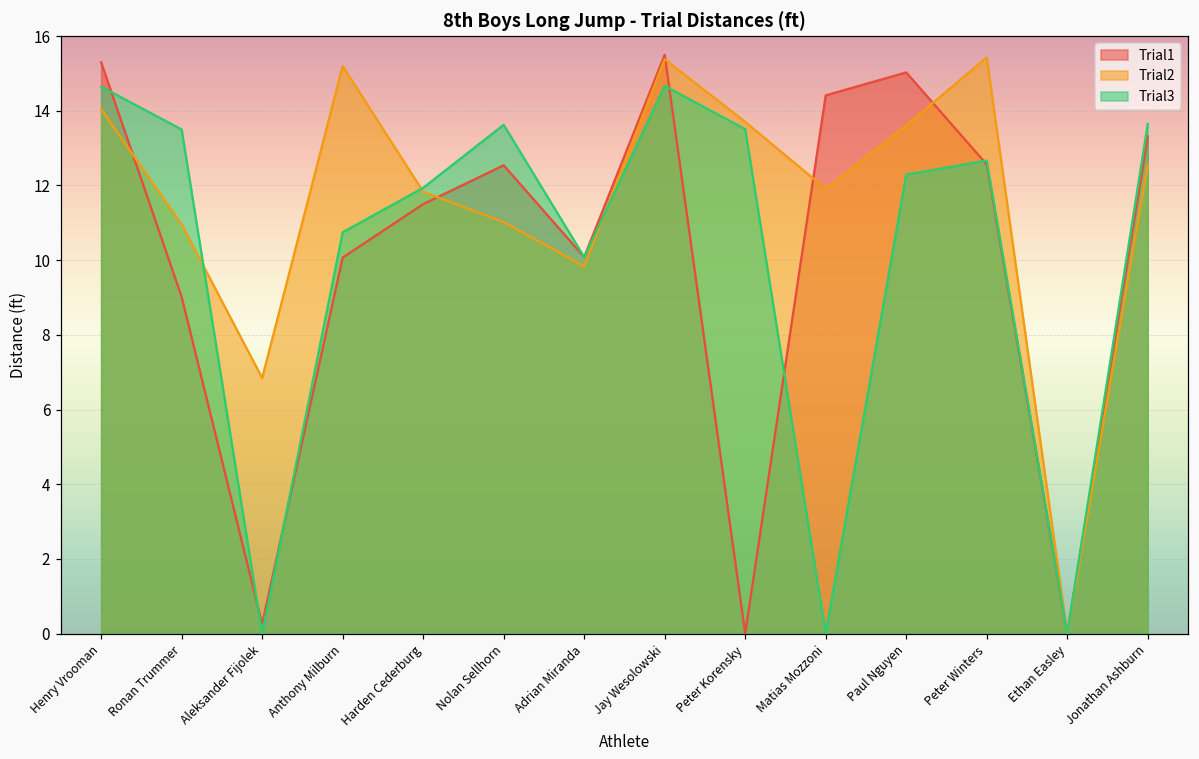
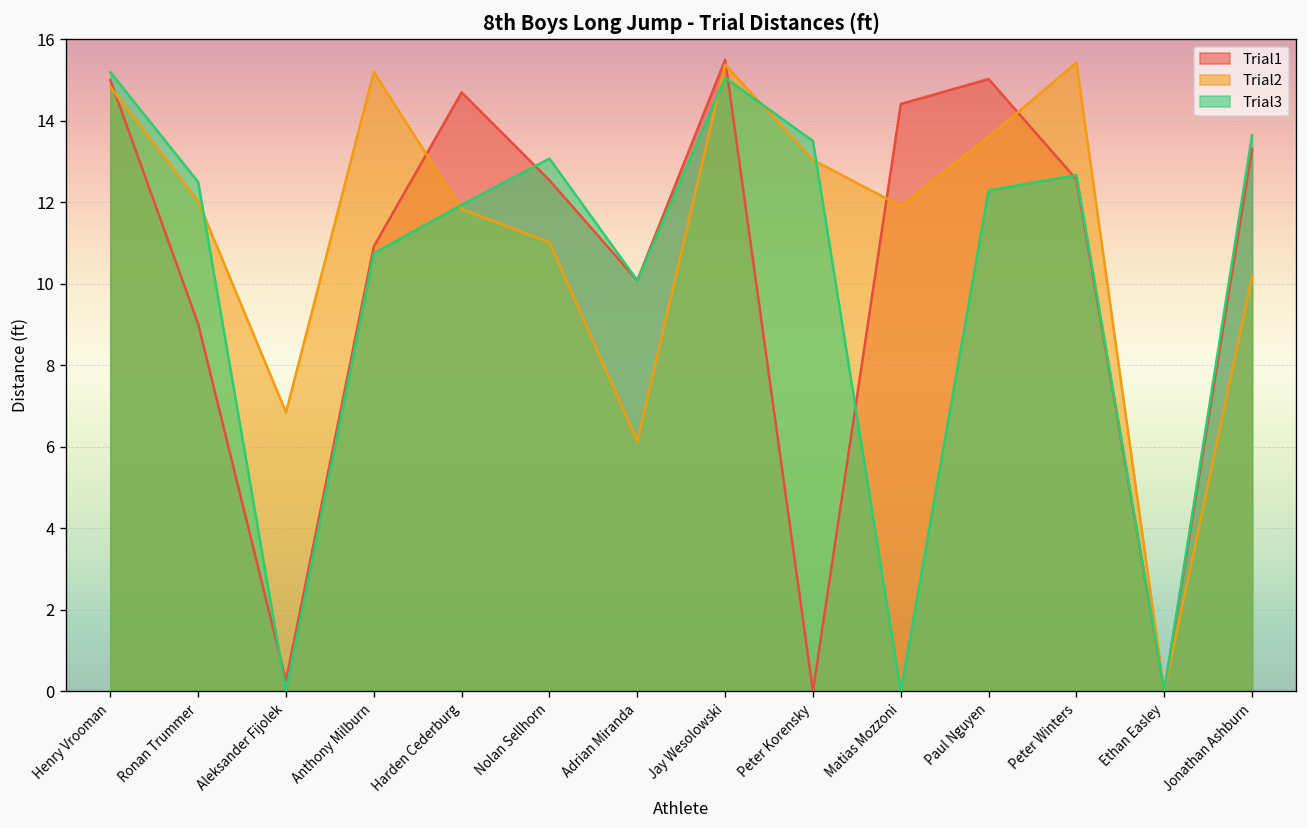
  {
    "Trial1": {
-     "Henry Vrooman": 15.3,
+     "Henry Vrooman": 15.0,
      "Ronan Trummer": 9.0,
      "Aleksander Fijolek": 0.3,
-     "Anthony Milburn": 10.1,
-     "Harden Cederburg": 11.5,
+     "Anthony Milburn": 10.9,
+     "Harden Cederburg": 14.7,
      "Nolan Sellhorn": 12.5,
      "Jay Wesolowski": 15.5,
      "Peter Korensky": 0.0,
      "Matias Mozzoni": 14.4,
      "Paul Nguyen": 15.0,
      "Peter Winters": 12.6,
      "Jonathan Ashburn": 13.3
    },
    "Trial2": {
-     "Henry Vrooman": 14.0,
-     "Ronan Trummer": 11.0,
+     "Henry Vrooman": 14.8,
+     "Ronan Trummer": 12.0,
      "Aleksander Fijolek": 6.8,
      "Anthony Milburn": 15.2,
      "Harden Cederburg": 11.8,
      "Nolan Sellhorn": 11.0,
-     "Adrian Miranda": 9.8,
+     "Adrian Miranda": 6.1,
      "Jay Wesolowski": 15.4,
-     "Peter Korensky": 13.7,
+     "Peter Korensky": 13.0,
      "Matias Mozzoni": 11.9,
      "Paul Nguyen": 13.6,
      "Peter Winters": 15.4,
-     "Jonathan Ashburn": 12.6
+     "Jonathan Ashburn": 10.2
    },
    "Trial3": {
-     "Henry Vrooman": 14.6,
-     "Ronan Trummer": 13.5,
+     "Henry Vrooman": 15.2,
+     "Ronan Trummer": 12.5,
      "Aleksander Fijolek": 0.0,
      "Anthony Milburn": 10.7,
      "Harden Cederburg": 11.9,
-     "Nolan Sellhorn": 13.6,
-     "Jay Wesolowski": 14.7,
+     "Nolan Sellhorn": 13.1,
+     "Jay Wesolowski": 15.1,
      "Peter Korensky": 13.5,
      "Matias Mozzoni": 0.0,
      "Paul Nguyen": 12.3,
      "Peter Winters": 12.7,
      "Jonathan Ashburn": 13.6
    }
  }
